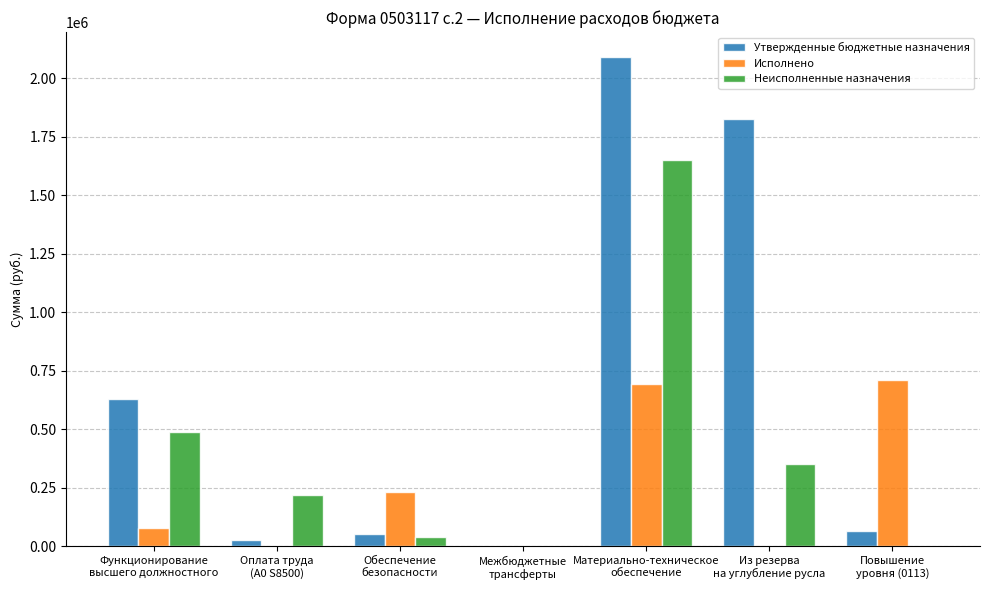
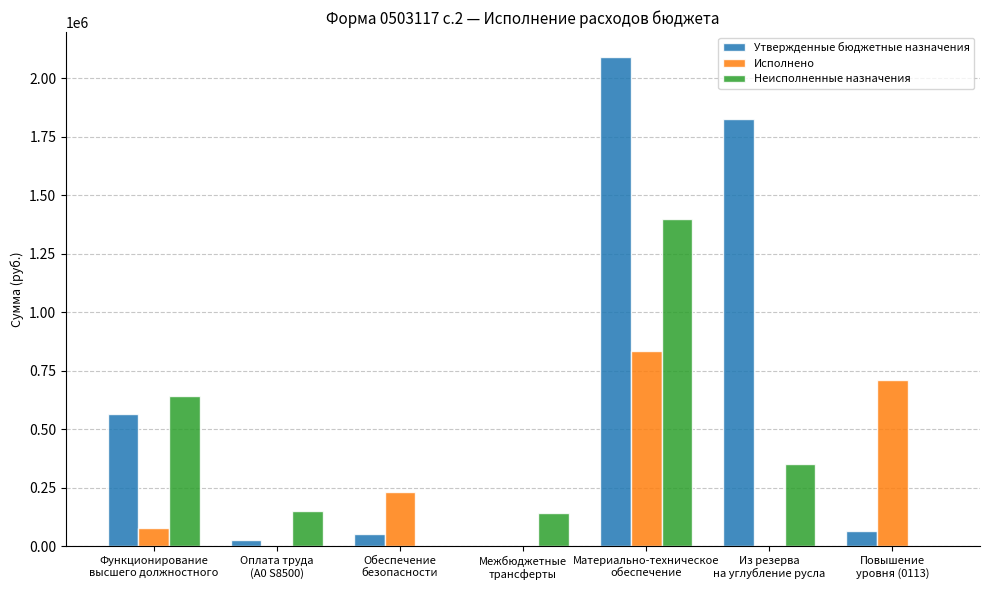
  {
    "Утвержденные бюджетные назначения": {
-     "Функционирование высшего должностного": 630000,
+     "Функционирование высшего должностного": 560000,
      "Оплата труда (А0 S8500)": 30000,
      "Обеспечение безопасности": 50000,
      "Материально-техническое обеспечение": 2090000,
      "Из резерва на углубление русла": 1830000,
      "Повышение уровня (0113)": 70000
    },
    "Исполнено": {
      "Функционирование высшего должностного": 80000,
      "Оплата труда (А0 S8500)": 0,
      "Обеспечение безопасности": 230000,
      "Межбюджетные трансферты": 0,
-     "Материально-техническое обеспечение": 690000,
+     "Материально-техническое обеспечение": 830000,
      "Из резерва на углубление русла": 0,
      "Повышение уровня (0113)": 710000
    },
    "Неисполненные назначения": {
-     "Функционирование высшего должностного": 490000,
-     "Оплата труда (А0 S8500)": 220000,
-     "Обеспечение безопасности": 40000,
-     "Межбюджетные трансферты": 0,
-     "Материально-техническое обеспечение": 1650000,
+     "Функционирование высшего должностного": 640000,
+     "Оплата труда (А0 S8500)": 150000,
+     "Обеспечение безопасности": 0,
+     "Межбюджетные трансферты": 140000,
+     "Материально-техническое обеспечение": 1400000,
      "Из резерва на углубление русла": 350000,
      "Повышение уровня (0113)": 0
    }
  }
